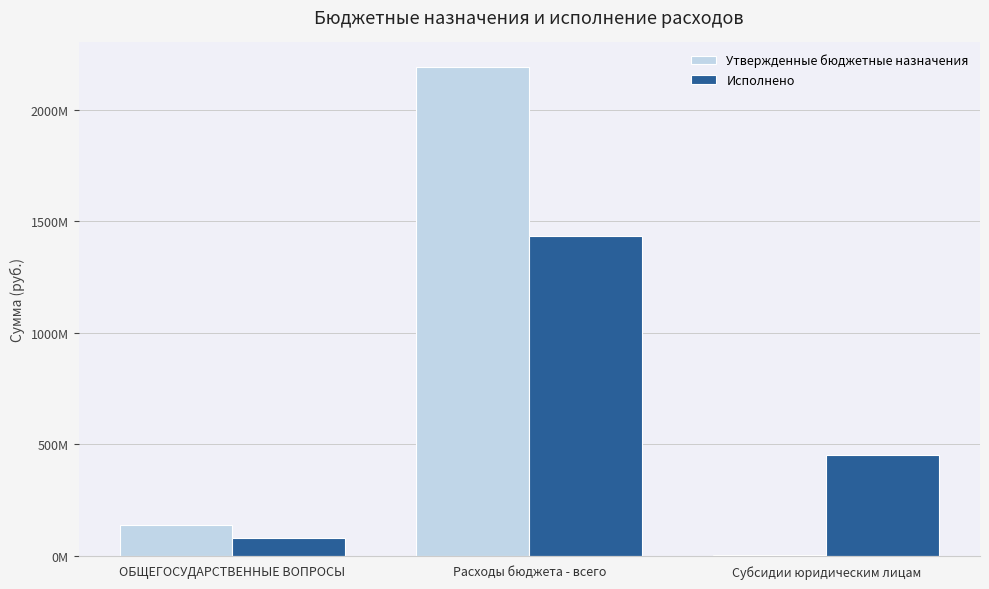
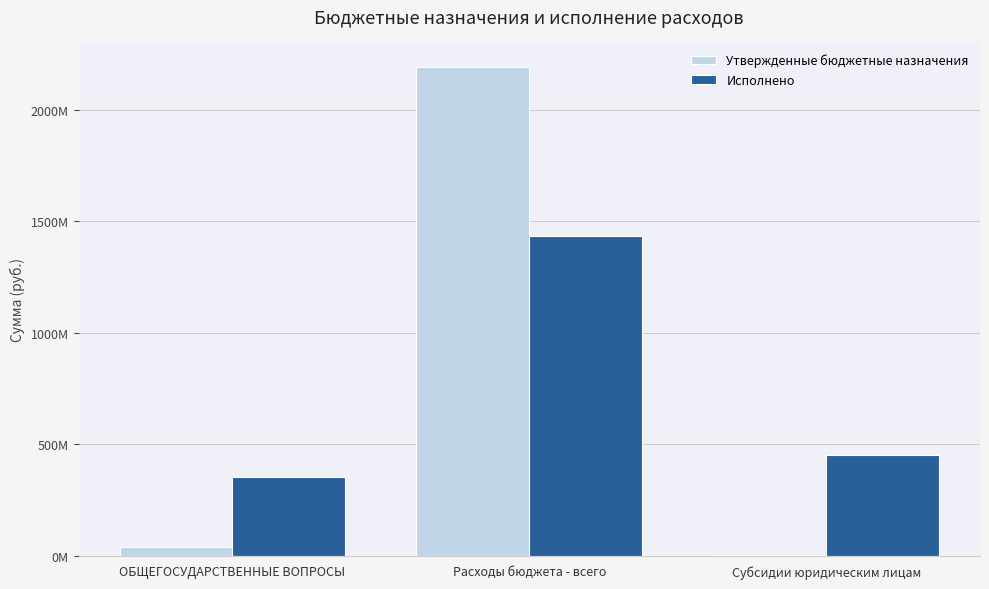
  {
    "Утвержденные бюджетные назначения": {
-     "ОБЩЕГОСУДАРСТВЕННЫЕ ВОПРОСЫ": 140000000,
+     "ОБЩЕГОСУДАРСТВЕННЫЕ ВОПРОСЫ": 40000000,
      "Расходы бюджета - всего": 2190000000
    },
    "Исполнено": {
-     "ОБЩЕГОСУДАРСТВЕННЫЕ ВОПРОСЫ": 80000000,
+     "ОБЩЕГОСУДАРСТВЕННЫЕ ВОПРОСЫ": 350000000,
      "Расходы бюджета - всего": 1430000000,
      "Субсидии юридическим лицам": 450000000
    }
  }
